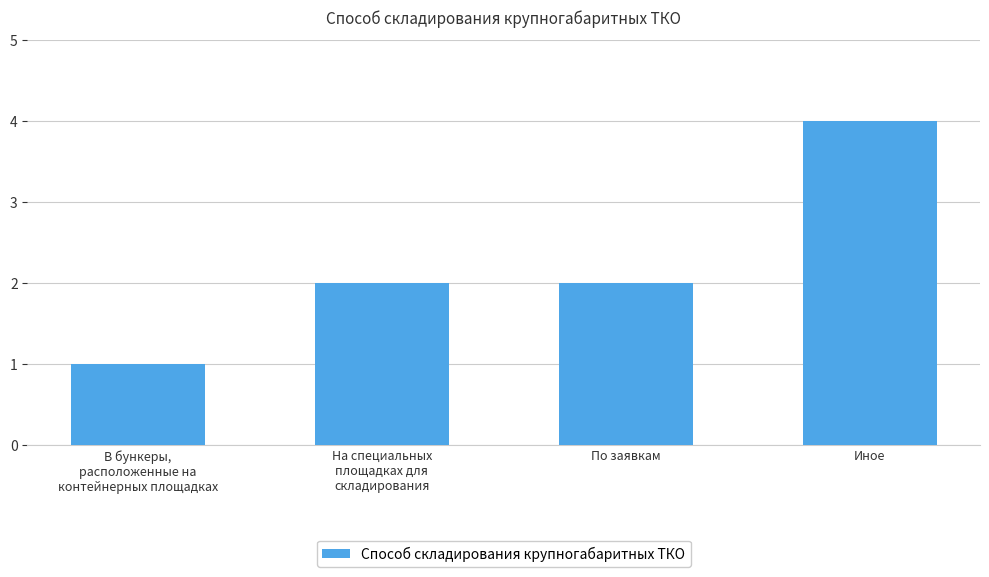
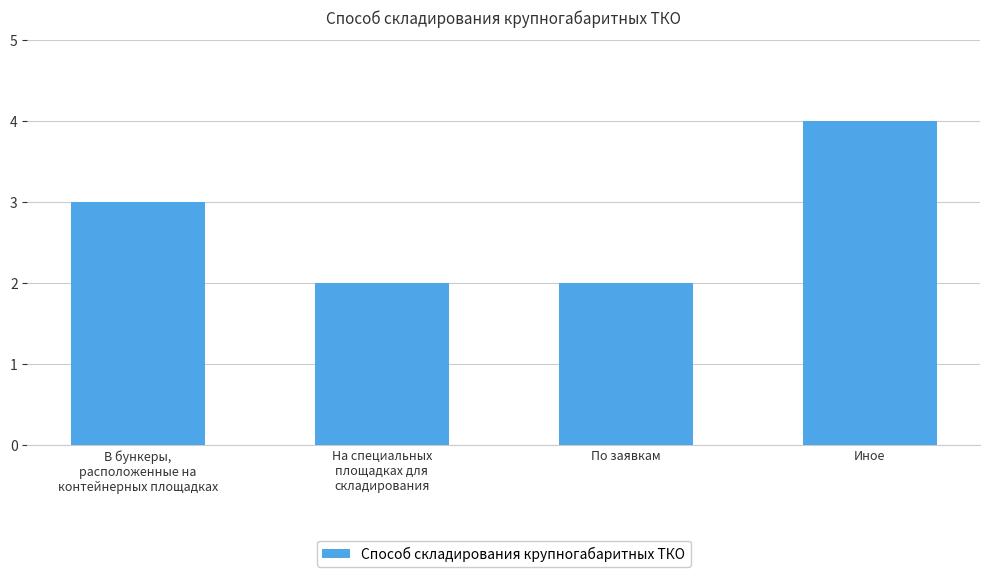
  {
-   "В бункеры, расположенные на контейнерных площадках": 1,
+   "В бункеры, расположенные на контейнерных площадках": 3,
    "На специальных площадках для складирования": 2,
    "По заявкам": 2,
    "Иное": 4
  }
